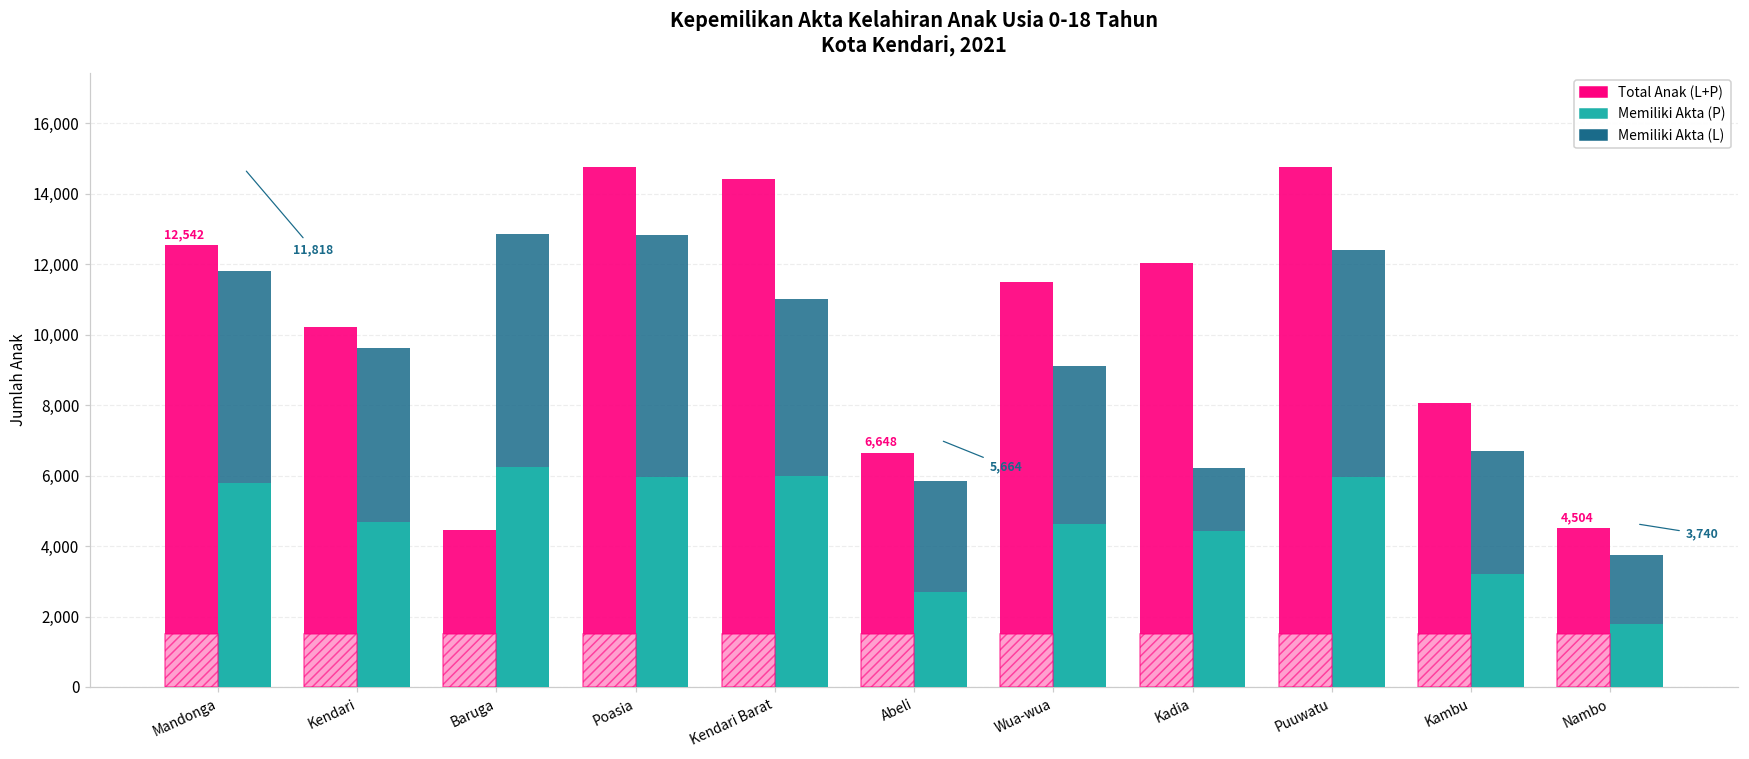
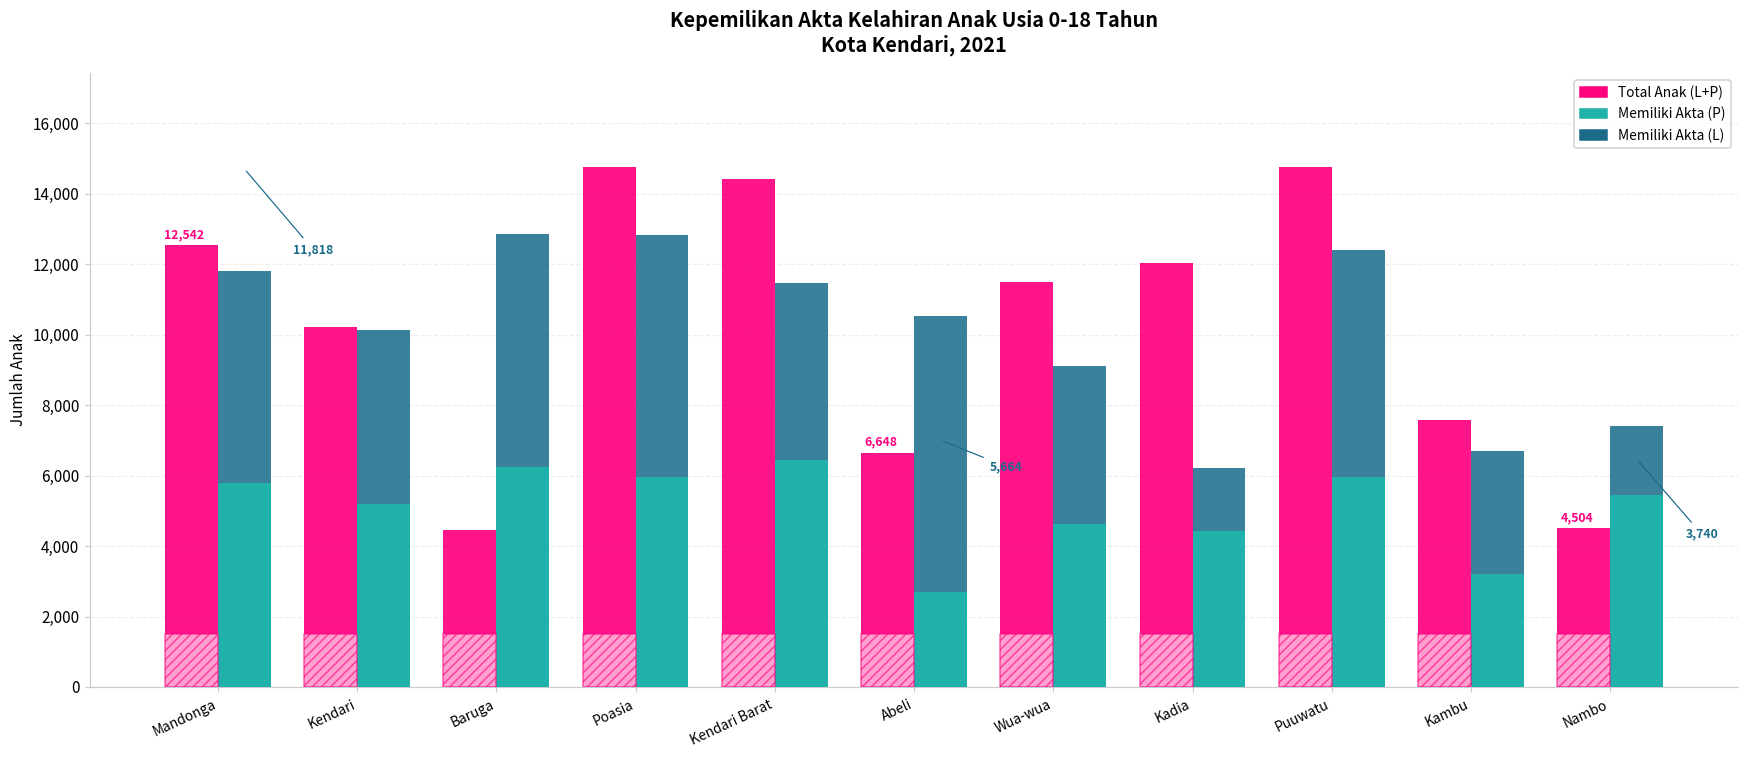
  {
    "Total Anak (L+P)": {
      "Kendari": "10,200",
      "Baruga": "4,400",
      "Poasia": "14,800",
      "Kendari Barat": "14,400",
      "Wua-wua": "11,500",
      "Kadia": "12,100",
      "Puuwatu": "14,800",
-     "Kambu": "8,100"
+     "Kambu": "7,600"
    },
    "Memiliki Akta (P)": {
      "Mandonga": "5,800",
-     "Kendari": "4,700",
+     "Kendari": "5,200",
      "Baruga": "6,200",
      "Poasia": "6,000",
-     "Kendari Barat": "6,000",
+     "Kendari Barat": "6,400",
      "Abeli": "2,700",
      "Wua-wua": "4,600",
      "Kadia": "4,400",
      "Puuwatu": "6,000",
      "Kambu": "3,200",
-     "Nambo": "1,800"
+     "Nambo": "5,500"
    },
    "Memiliki Akta (L)": {
      "Kendari": "4,900",
      "Baruga": "6,600",
      "Poasia": "6,800",
      "Kendari Barat": "5,000",
-     "Abeli": "3,200",
+     "Abeli": "7,800",
      "Wua-wua": "4,500",
      "Kadia": "1,800",
      "Puuwatu": "6,400",
      "Kambu": "3,500",
      "Nambo": "2,000"
    }
  }
